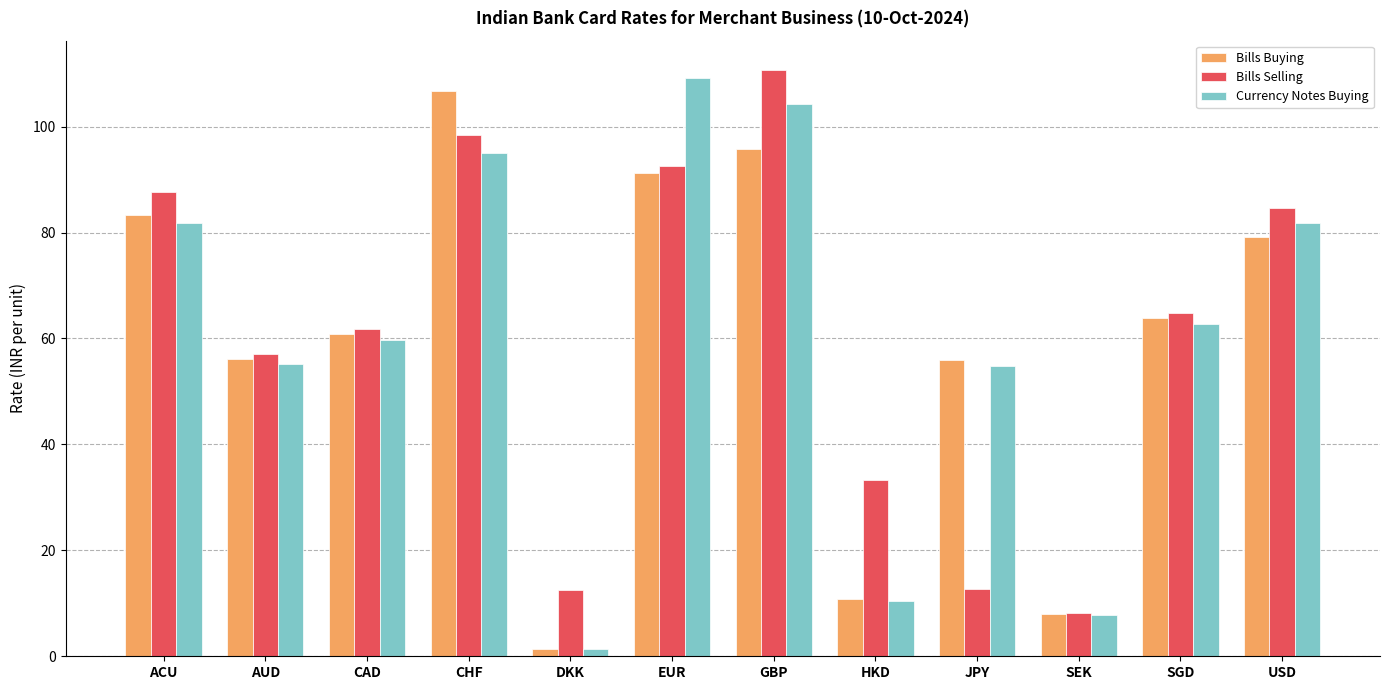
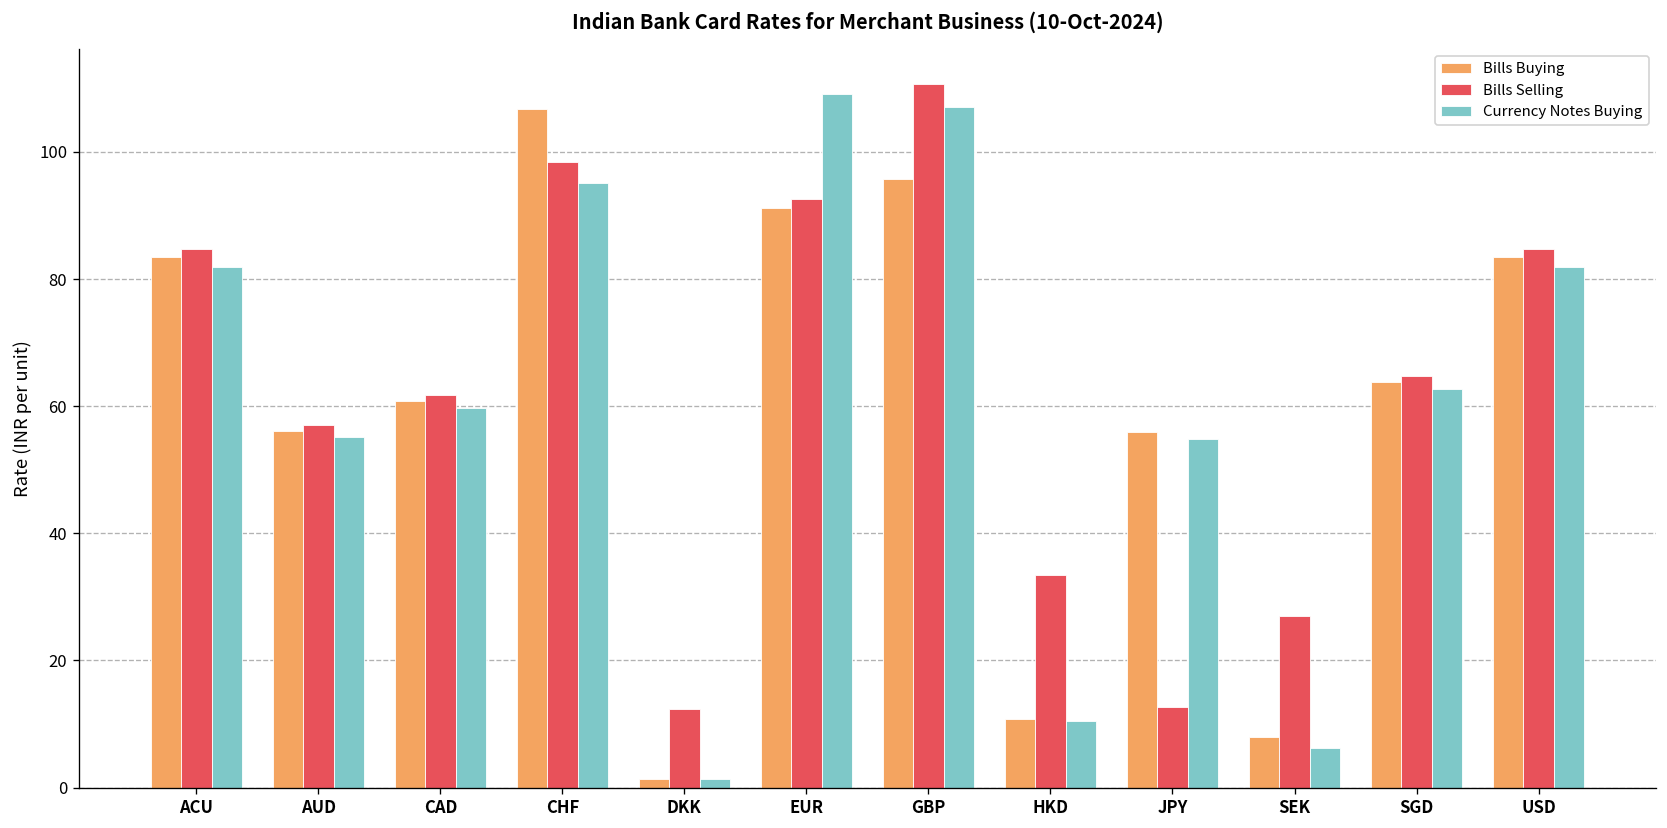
  {
    "Bills Buying": {
      "ACU": 83,
      "AUD": 56,
      "CAD": 61,
      "CHF": 107,
      "DKK": 1,
      "EUR": 91,
      "GBP": 96,
      "HKD": 11,
      "JPY": 56,
      "SEK": 8,
      "SGD": 64,
-     "USD": 79
+     "USD": 83
    },
    "Bills Selling": {
-     "ACU": 88,
+     "ACU": 85,
      "AUD": 57,
      "CAD": 62,
      "CHF": 98,
      "DKK": 12,
      "EUR": 93,
      "GBP": 111,
      "HKD": 33,
      "JPY": 13,
-     "SEK": 8,
+     "SEK": 27,
      "SGD": 65,
      "USD": 85
    },
    "Currency Notes Buying": {
      "ACU": 82,
      "AUD": 55,
      "CAD": 60,
      "CHF": 95,
      "DKK": 1,
      "EUR": 109,
-     "GBP": 104,
+     "GBP": 107,
      "HKD": 11,
      "JPY": 55,
-     "SEK": 8,
+     "SEK": 6,
      "SGD": 63,
      "USD": 82
    }
  }
